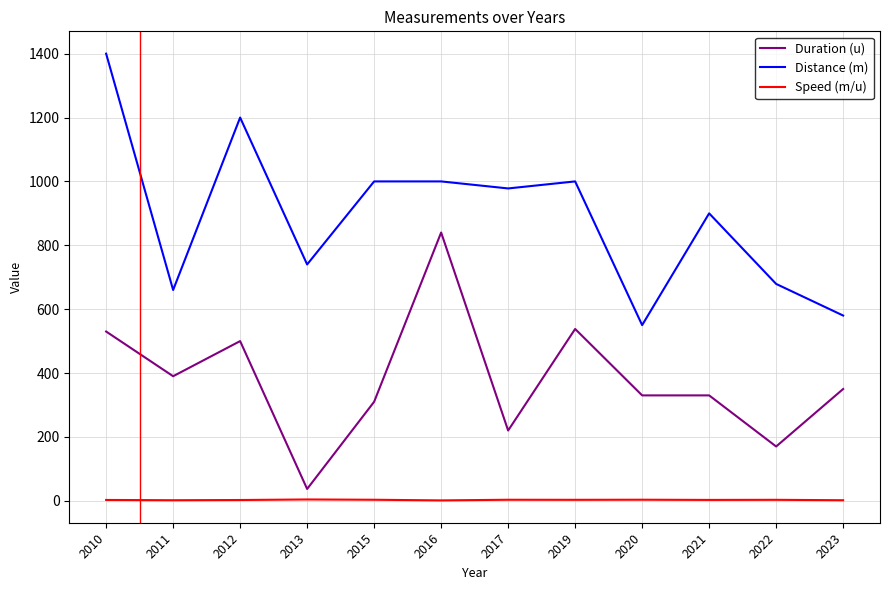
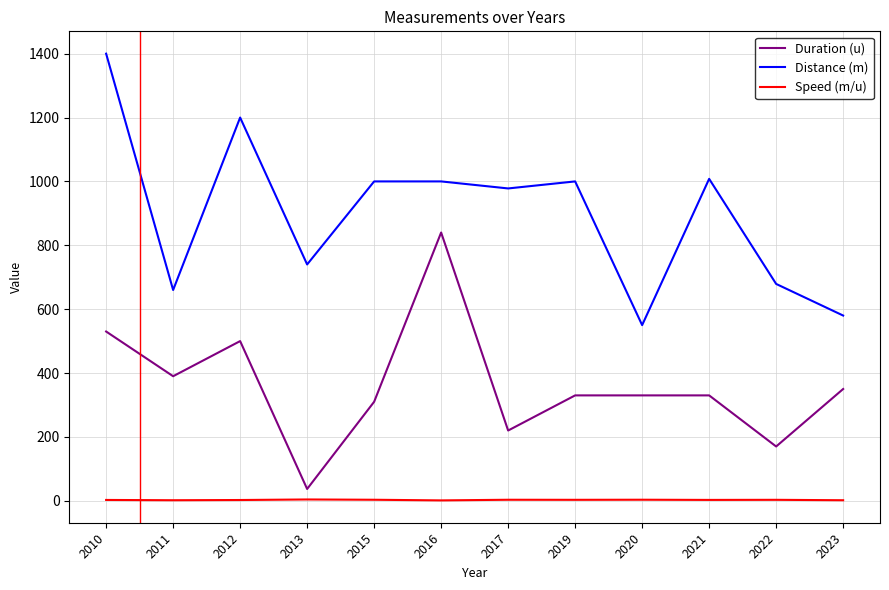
  {
    "Duration (u)": {
      "2010": 530,
      "2011": 390,
      "2012": 500,
      "2013": 40,
      "2015": 310,
      "2016": 840,
      "2017": 220,
-     "2019": 540,
+     "2019": 330,
      "2020": 330,
      "2021": 330,
      "2022": 170,
      "2023": 350
    },
    "Distance (m)": {
      "2010": 1400,
      "2011": 660,
      "2012": 1200,
      "2013": 740,
      "2015": 1000,
      "2016": 1000,
      "2017": 980,
      "2019": 1000,
      "2020": 550,
-     "2021": 900,
+     "2021": 1010,
      "2022": 680,
      "2023": 580
    },
    "Speed (m/u)": {
      "2010": 0,
      "2011": 0,
      "2012": 0,
      "2013": 0,
      "2015": 0,
      "2016": 0,
      "2017": 0,
      "2019": 0,
      "2020": 0,
      "2021": 0,
      "2022": 0,
      "2023": 0
    }
  }
